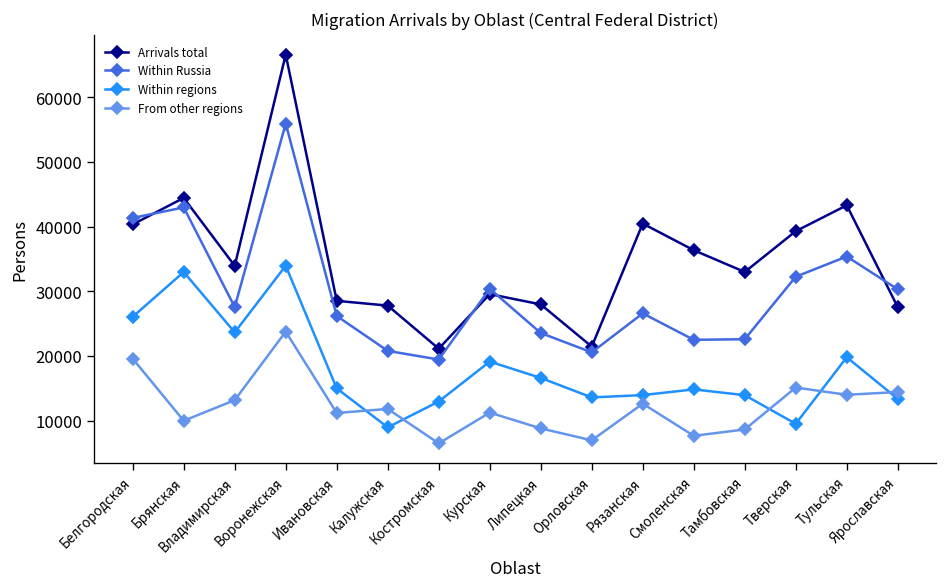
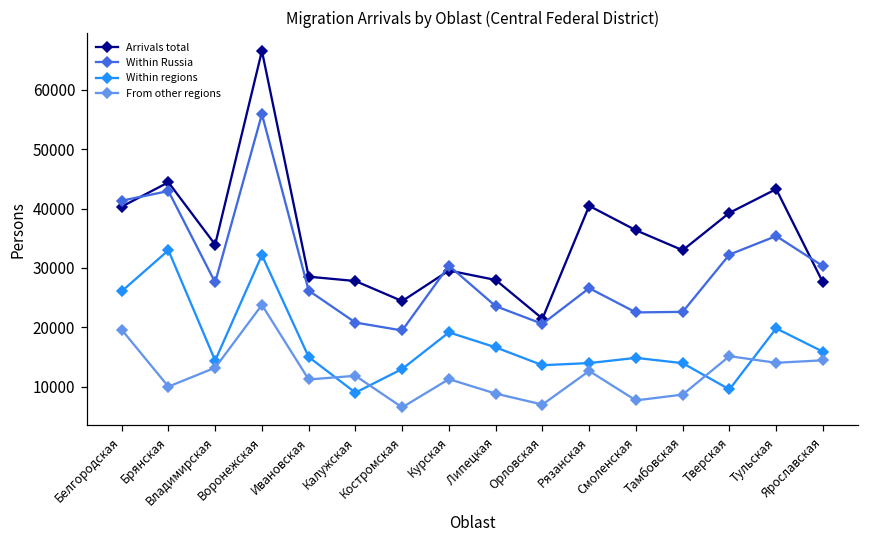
  {
    "Arrivals total": {
      "Белгородская": 40000,
      "Брянская": 44000,
      "Владимирская": 34000,
      "Воронежская": 67000,
      "Ивановская": 29000,
      "Калужская": 28000,
-     "Костромская": 21000,
+     "Костромская": 24000,
      "Курская": 30000,
      "Липецкая": 28000,
      "Орловская": 21000,
      "Рязанская": 40000,
      "Смоленская": 36000,
      "Тамбовская": 33000,
      "Тверская": 39000,
      "Тульская": 43000,
      "Ярославская": 28000
    },
    "Within regions": {
      "Белгородская": 26000,
      "Брянская": 33000,
-     "Владимирская": 24000,
-     "Воронежская": 34000,
+     "Владимирская": 14000,
+     "Воронежская": 32000,
      "Ивановская": 15000,
      "Калужская": 9000,
      "Костромская": 13000,
      "Курская": 19000,
      "Липецкая": 17000,
      "Орловская": 14000,
      "Рязанская": 14000,
      "Смоленская": 15000,
      "Тамбовская": 14000,
      "Тверская": 10000,
      "Тульская": 20000,
-     "Ярославская": 13000
+     "Ярославская": 16000
    }
  }
